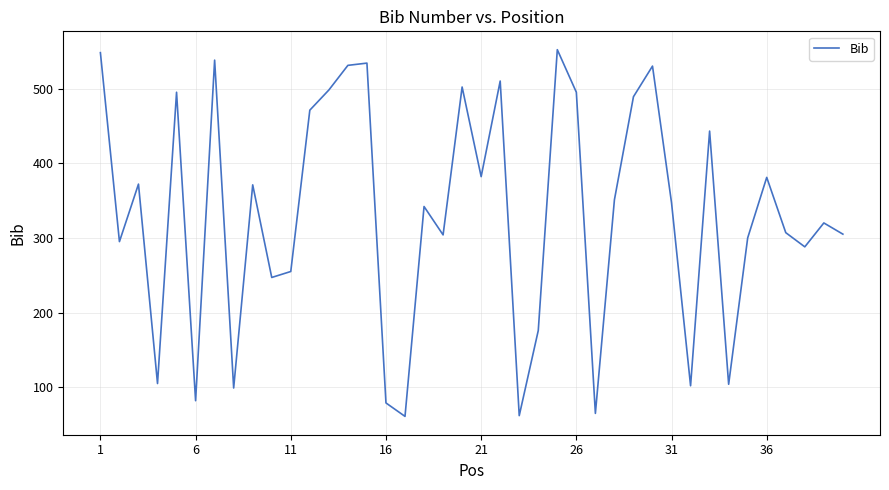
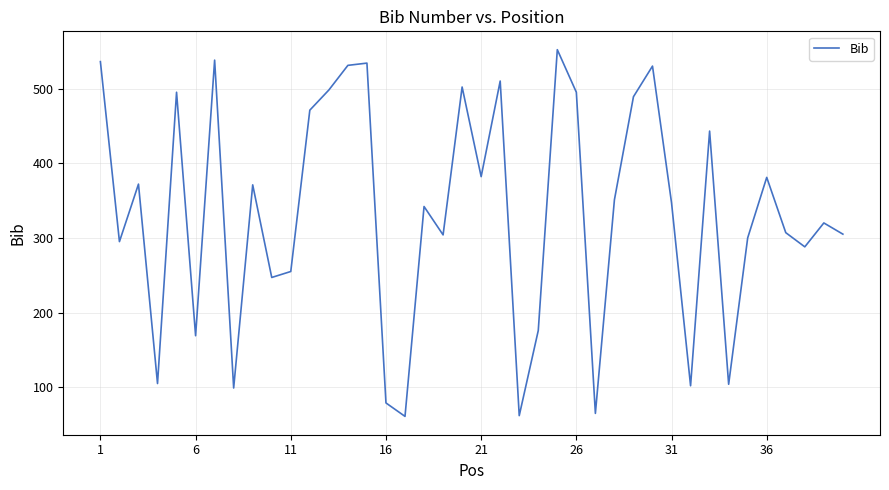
  {
-   "1": 550,
-   "6": 80,
+   "1": 540,
+   "6": 170,
    "11": 260,
    "16": 80,
    "21": 380,
    "26": 500,
    "31": 350,
    "36": 380
  }
